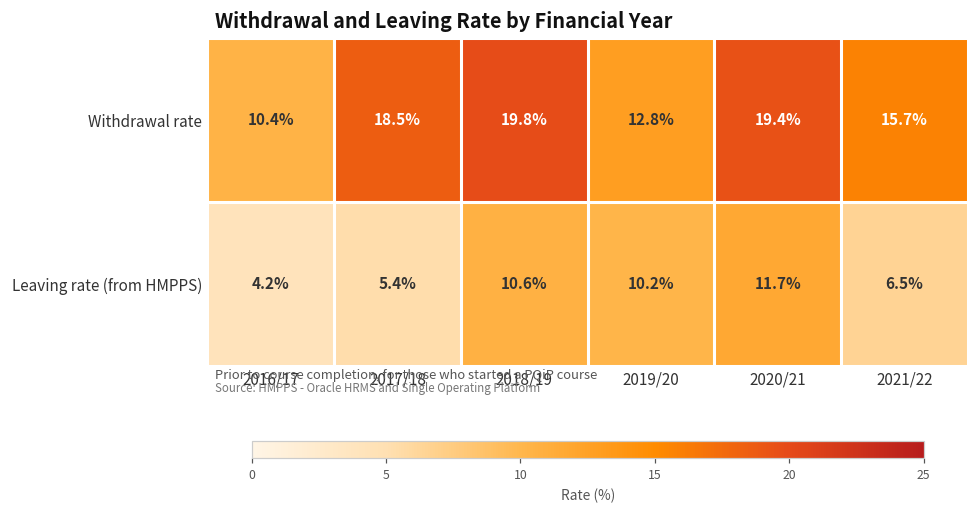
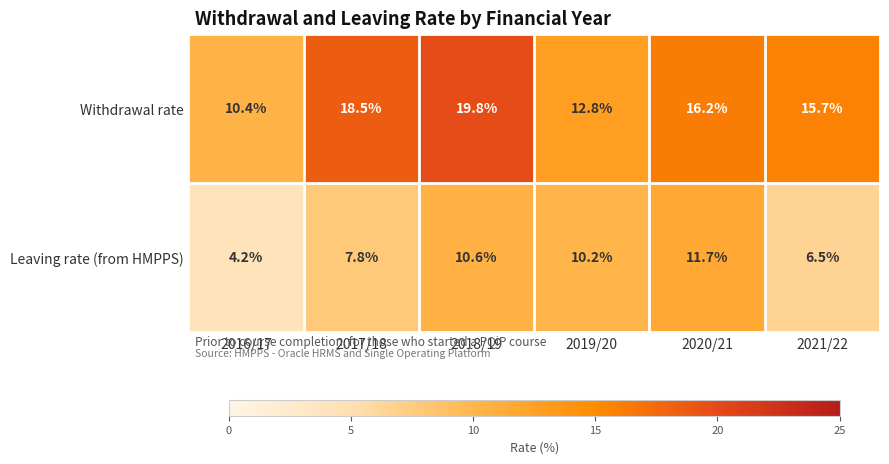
  {
    "Withdrawal rate": {
      "2016/17": "10.4%",
      "2017/18": "18.5%",
      "2018/19": "19.8%",
      "2019/20": "12.8%",
-     "2020/21": "19.4%",
+     "2020/21": "16.2%",
      "2021/22": "15.7%"
    },
    "Leaving rate (from HMPPS)": {
      "2016/17": "4.2%",
-     "2017/18": "5.4%",
+     "2017/18": "7.8%",
      "2018/19": "10.6%",
      "2019/20": "10.2%",
      "2020/21": "11.7%",
      "2021/22": "6.5%"
    }
  }
